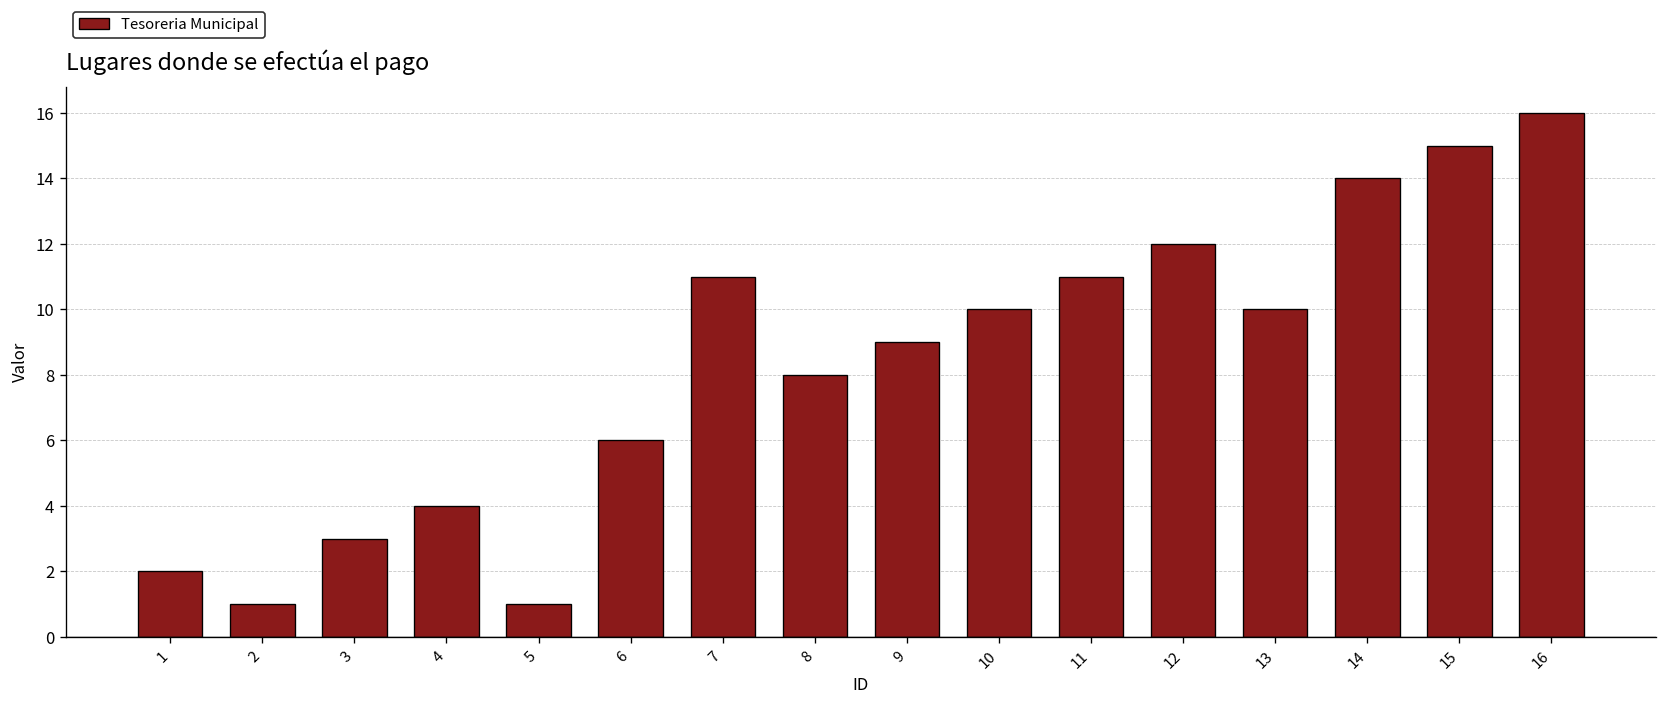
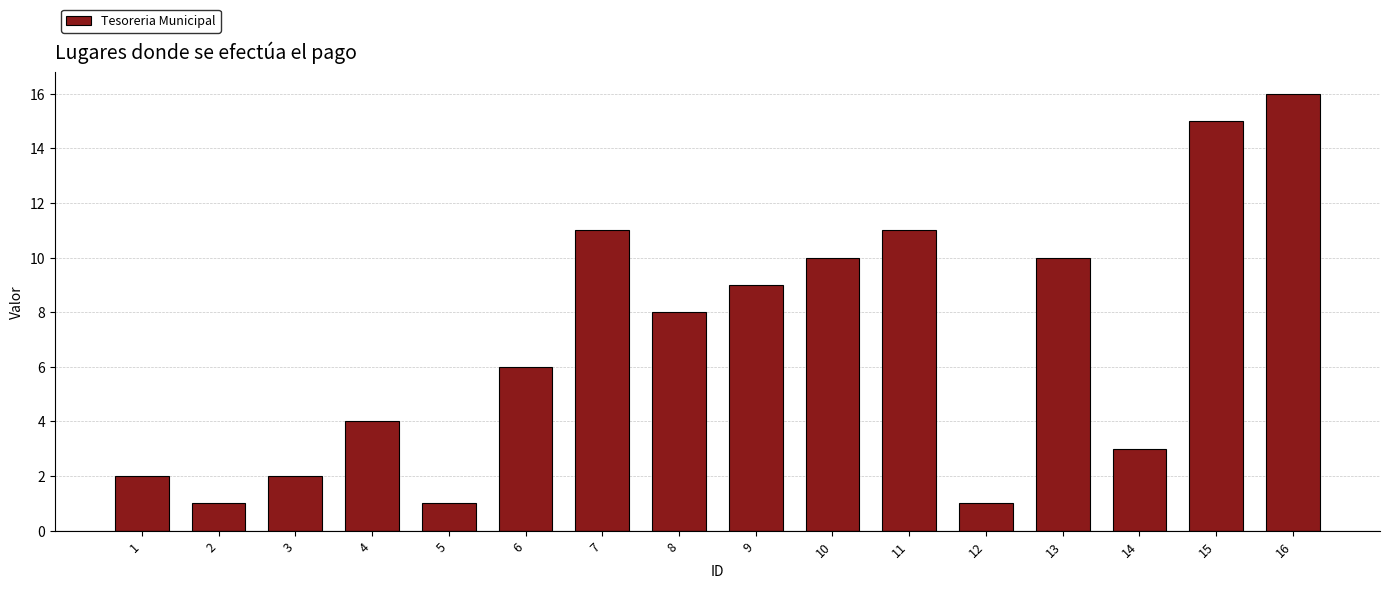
  {
    "1": 2,
    "2": 1,
-   "3": 3,
+   "3": 2,
    "4": 4,
    "5": 1,
    "6": 6,
    "7": 11,
    "8": 8,
    "9": 9,
    "10": 10,
    "11": 11,
-   "12": 12,
+   "12": 1,
    "13": 10,
-   "14": 14,
+   "14": 3,
    "15": 15,
    "16": 16
  }
